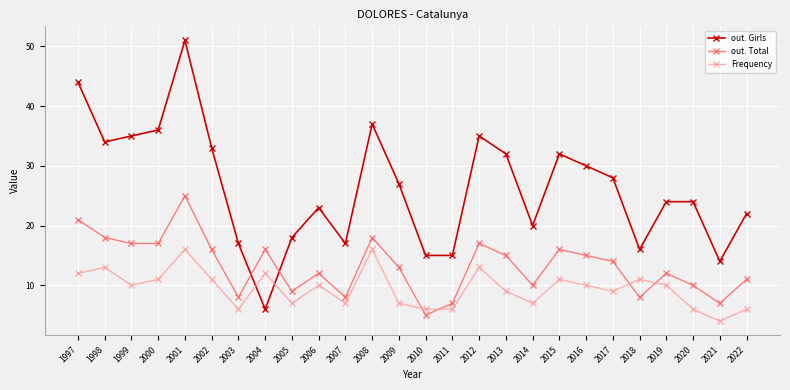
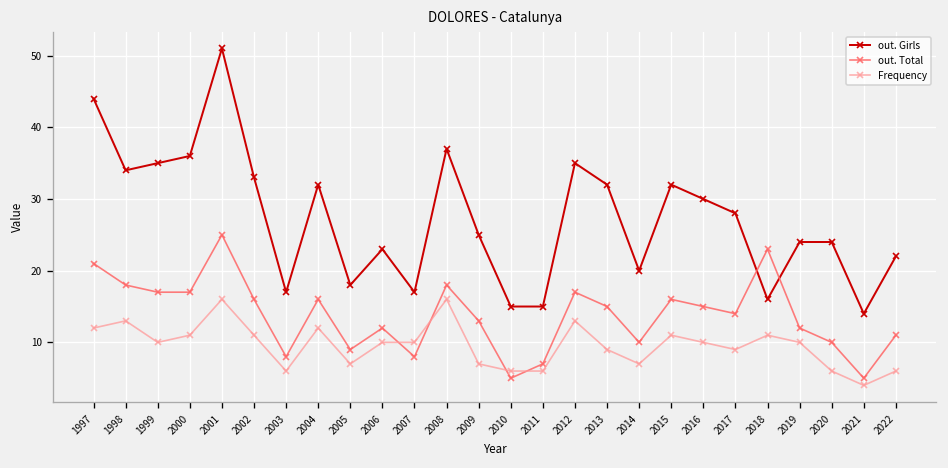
  {
    "out. Girls": {
      "1997": 44,
      "1998": 34,
      "1999": 35,
      "2000": 36,
      "2001": 51,
      "2002": 33,
      "2003": 17,
-     "2004": 6,
+     "2004": 32,
      "2005": 18,
      "2006": 23,
      "2007": 17,
      "2008": 37,
-     "2009": 27,
+     "2009": 25,
      "2010": 15,
      "2011": 15,
      "2012": 35,
      "2013": 32,
      "2014": 20,
      "2015": 32,
      "2016": 30,
      "2017": 28,
      "2018": 16,
      "2019": 24,
      "2020": 24,
      "2021": 14,
      "2022": 22
    },
    "out. Total": {
      "1997": 21,
      "1998": 18,
      "1999": 17,
      "2000": 17,
      "2001": 25,
      "2002": 16,
      "2003": 8,
      "2004": 16,
      "2005": 9,
      "2006": 12,
      "2007": 8,
      "2008": 18,
      "2009": 13,
      "2010": 5,
      "2011": 7,
      "2012": 17,
      "2013": 15,
      "2014": 10,
      "2015": 16,
      "2016": 15,
      "2017": 14,
-     "2018": 8,
+     "2018": 23,
      "2019": 12,
      "2020": 10,
-     "2021": 7,
+     "2021": 5,
      "2022": 11
    },
    "Frequency": {
      "1997": 12,
      "1998": 13,
      "1999": 10,
      "2000": 11,
      "2001": 16,
      "2002": 11,
      "2003": 6,
      "2004": 12,
      "2005": 7,
      "2006": 10,
-     "2007": 7,
+     "2007": 10,
      "2008": 16,
      "2009": 7,
      "2010": 6,
      "2011": 6,
      "2012": 13,
      "2013": 9,
      "2014": 7,
      "2015": 11,
      "2016": 10,
      "2017": 9,
      "2018": 11,
      "2019": 10,
      "2020": 6,
      "2021": 4,
      "2022": 6
    }
  }
